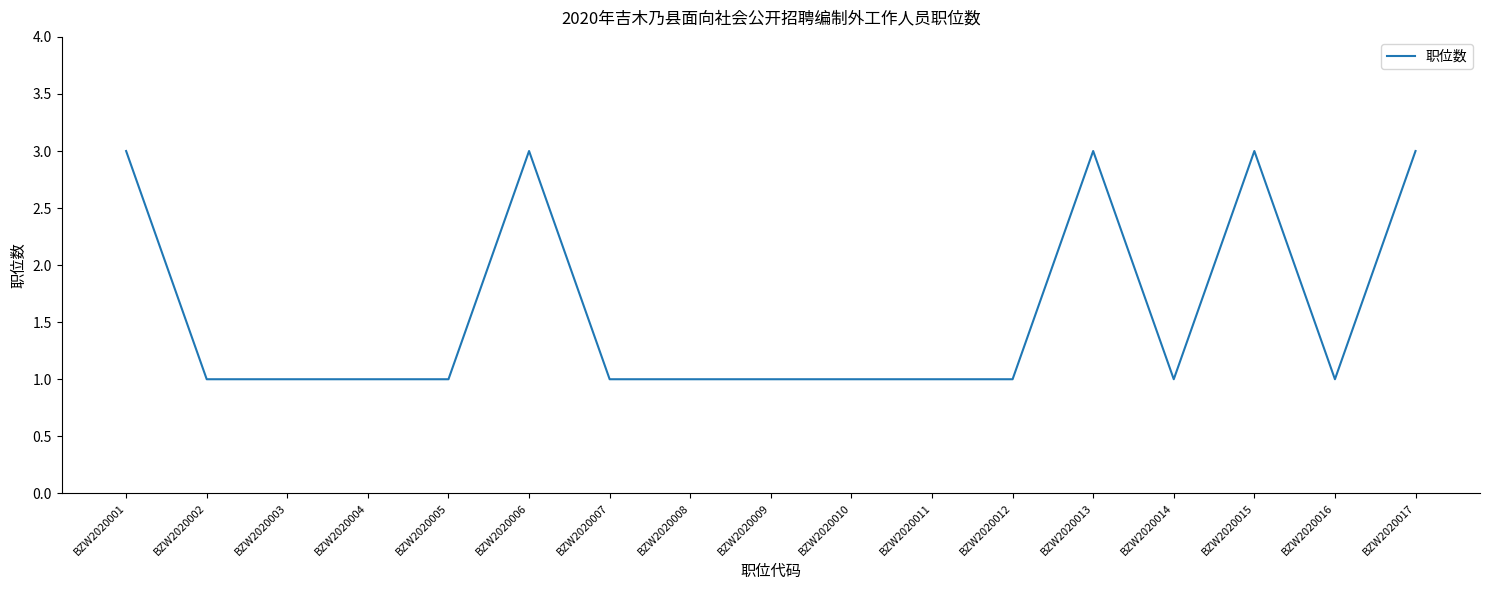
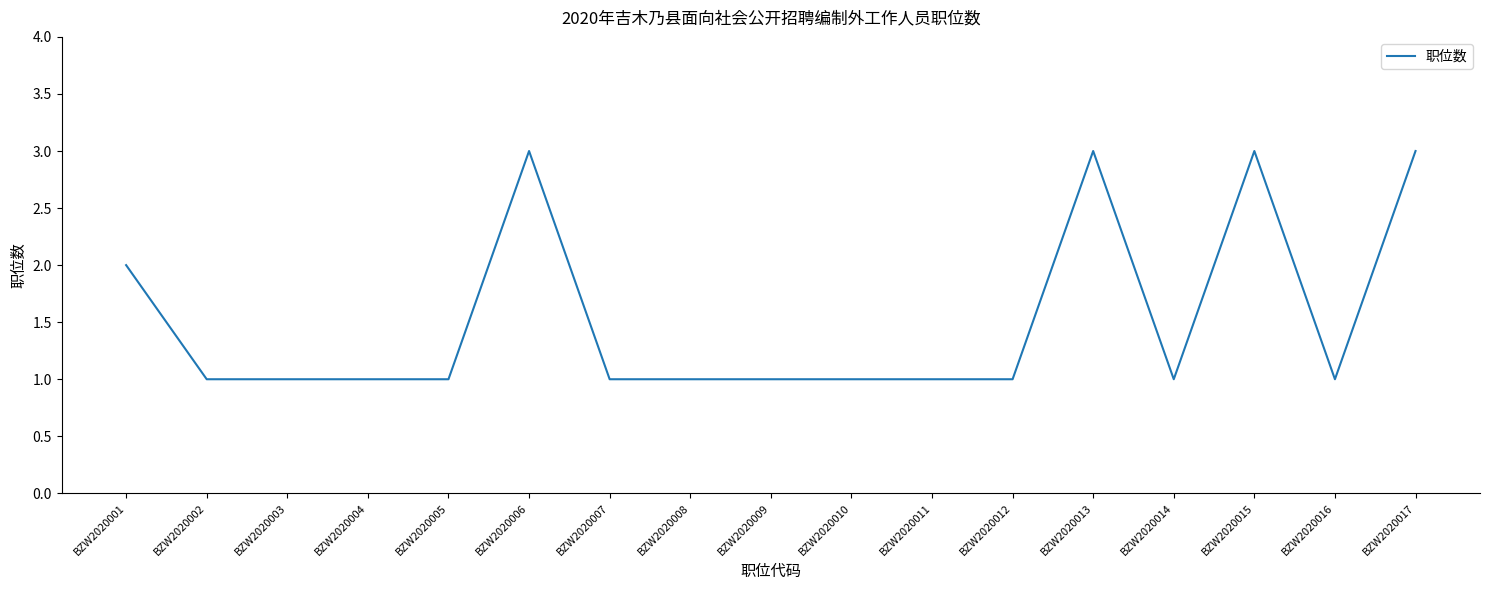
  {
-   "BZW2020001": 3,
+   "BZW2020001": 2,
    "BZW2020002": 1,
    "BZW2020003": 1,
    "BZW2020004": 1,
    "BZW2020005": 1,
    "BZW2020006": 3,
    "BZW2020007": 1,
    "BZW2020008": 1,
    "BZW2020009": 1,
    "BZW2020010": 1,
    "BZW2020011": 1,
    "BZW2020012": 1,
    "BZW2020013": 3,
    "BZW2020014": 1,
    "BZW2020015": 3,
    "BZW2020016": 1,
    "BZW2020017": 3
  }
